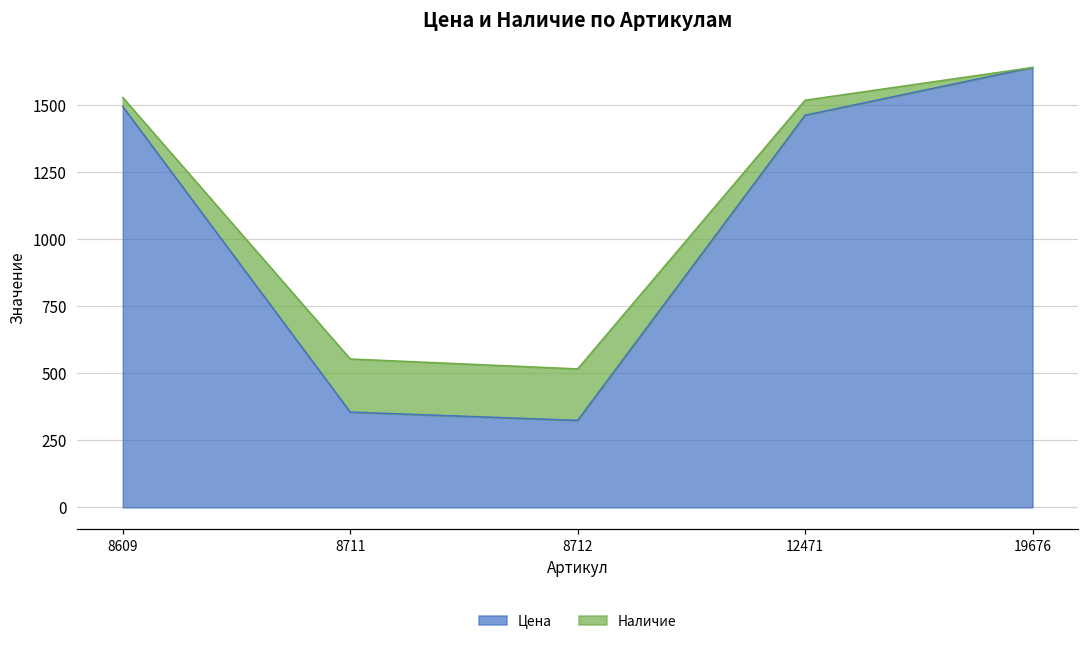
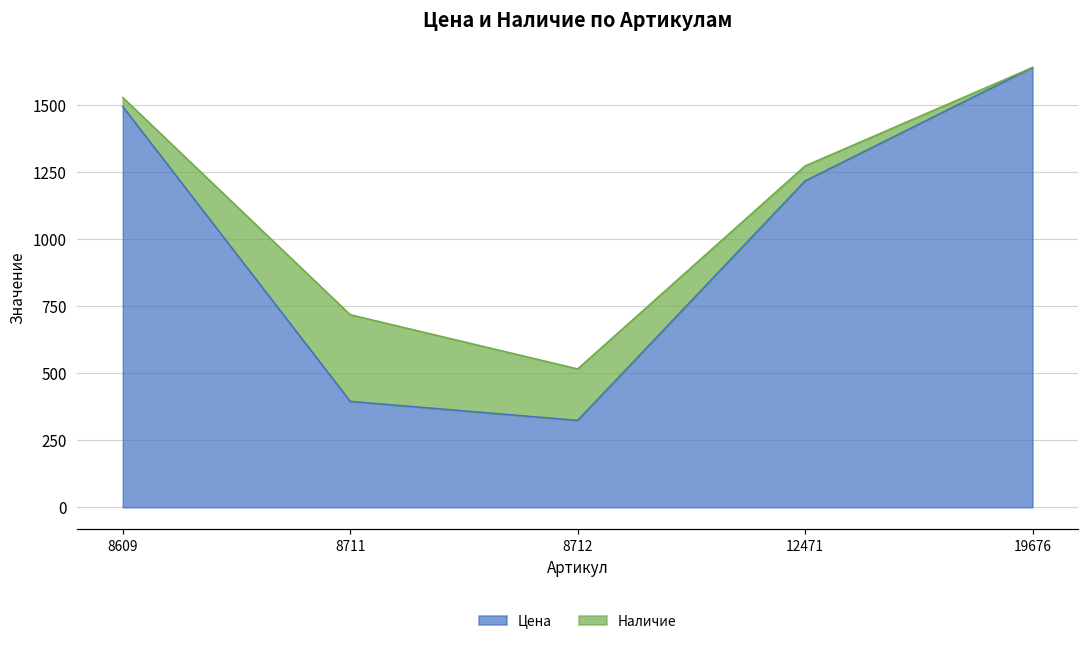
  {
    "Цена": {
      "8609": 1490,
-     "8711": 360,
+     "8711": 400,
      "8712": 320,
-     "12471": 1460
+     "12471": 1220
    },
    "Наличие": {
      "8609": 30,
-     "8711": 200,
+     "8711": 320,
      "8712": 190,
      "12471": 60
    }
  }
